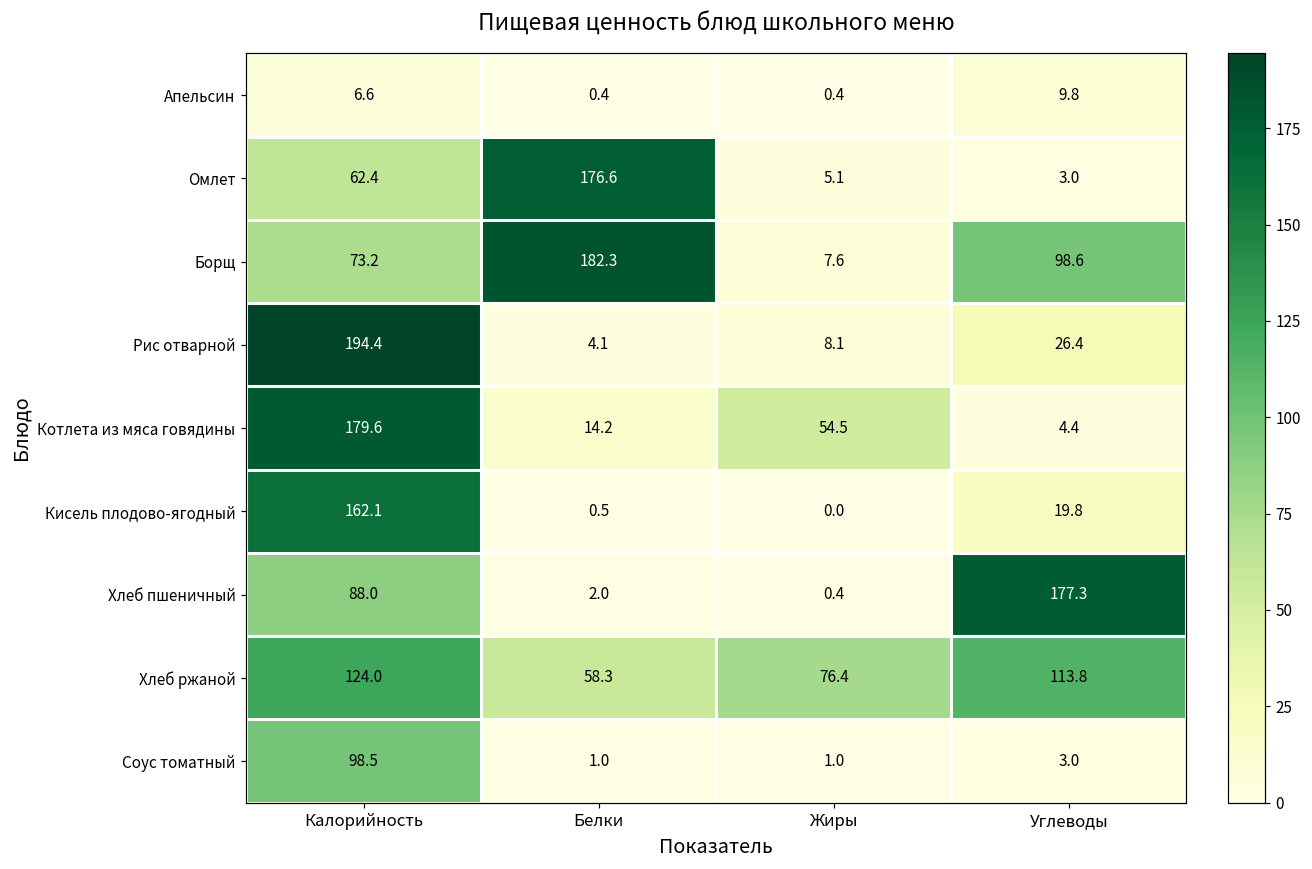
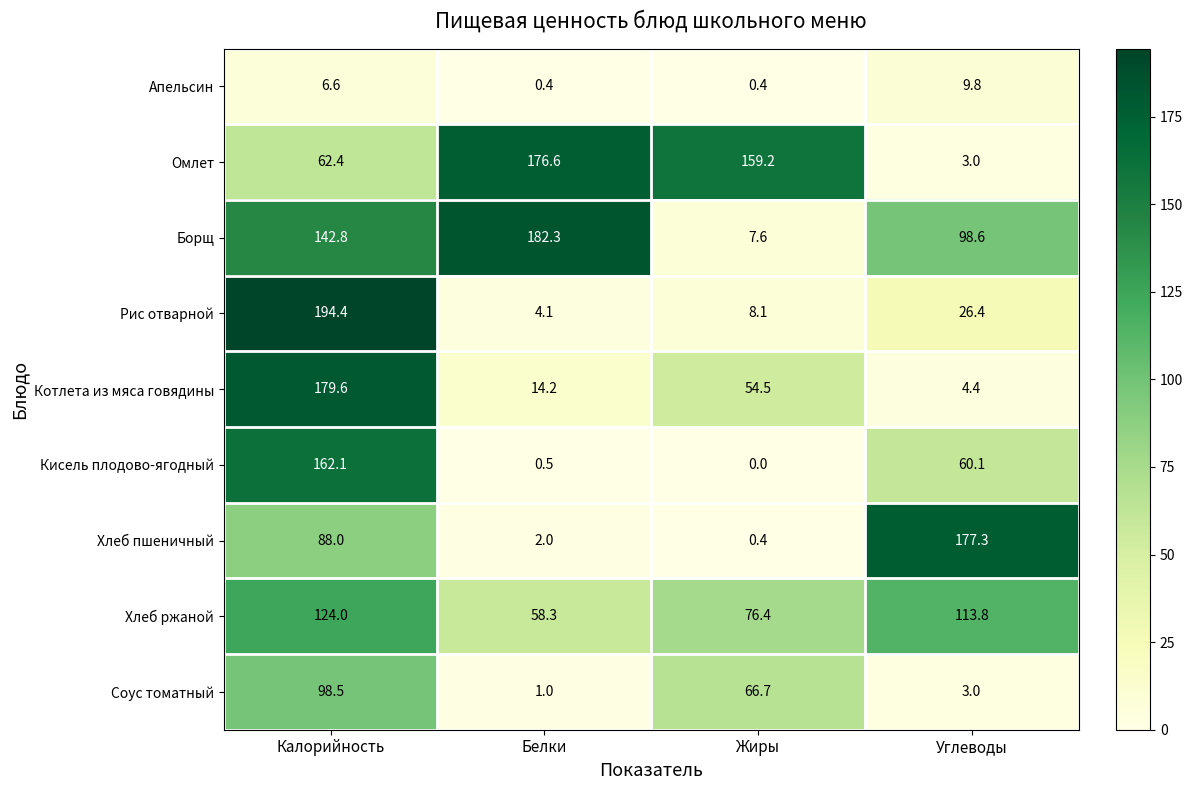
  {
    "Апельсин": {
      "Калорийность": 6.6,
      "Белки": 0.4,
      "Жиры": 0.4,
      "Углеводы": 9.8
    },
    "Омлет": {
      "Калорийность": 62.4,
      "Белки": 176.6,
-     "Жиры": 5.1,
+     "Жиры": 159.2,
      "Углеводы": 3.0
    },
    "Борщ": {
-     "Калорийность": 73.2,
+     "Калорийность": 142.8,
      "Белки": 182.3,
      "Жиры": 7.6,
      "Углеводы": 98.6
    },
    "Рис отварной": {
      "Калорийность": 194.4,
      "Белки": 4.1,
      "Жиры": 8.1,
      "Углеводы": 26.4
    },
    "Котлета из мяса говядины": {
      "Калорийность": 179.6,
      "Белки": 14.2,
      "Жиры": 54.5,
      "Углеводы": 4.4
    },
    "Кисель плодово-ягодный": {
      "Калорийность": 162.1,
      "Белки": 0.5,
      "Жиры": 0.0,
-     "Углеводы": 19.8
+     "Углеводы": 60.1
    },
    "Хлеб пшеничный": {
      "Калорийность": 88.0,
      "Белки": 2.0,
      "Жиры": 0.4,
      "Углеводы": 177.3
    },
    "Хлеб ржаной": {
      "Калорийность": 124.0,
      "Белки": 58.3,
      "Жиры": 76.4,
      "Углеводы": 113.8
    },
    "Соус томатный": {
      "Калорийность": 98.5,
      "Белки": 1.0,
-     "Жиры": 1.0,
+     "Жиры": 66.7,
      "Углеводы": 3.0
    }
  }
